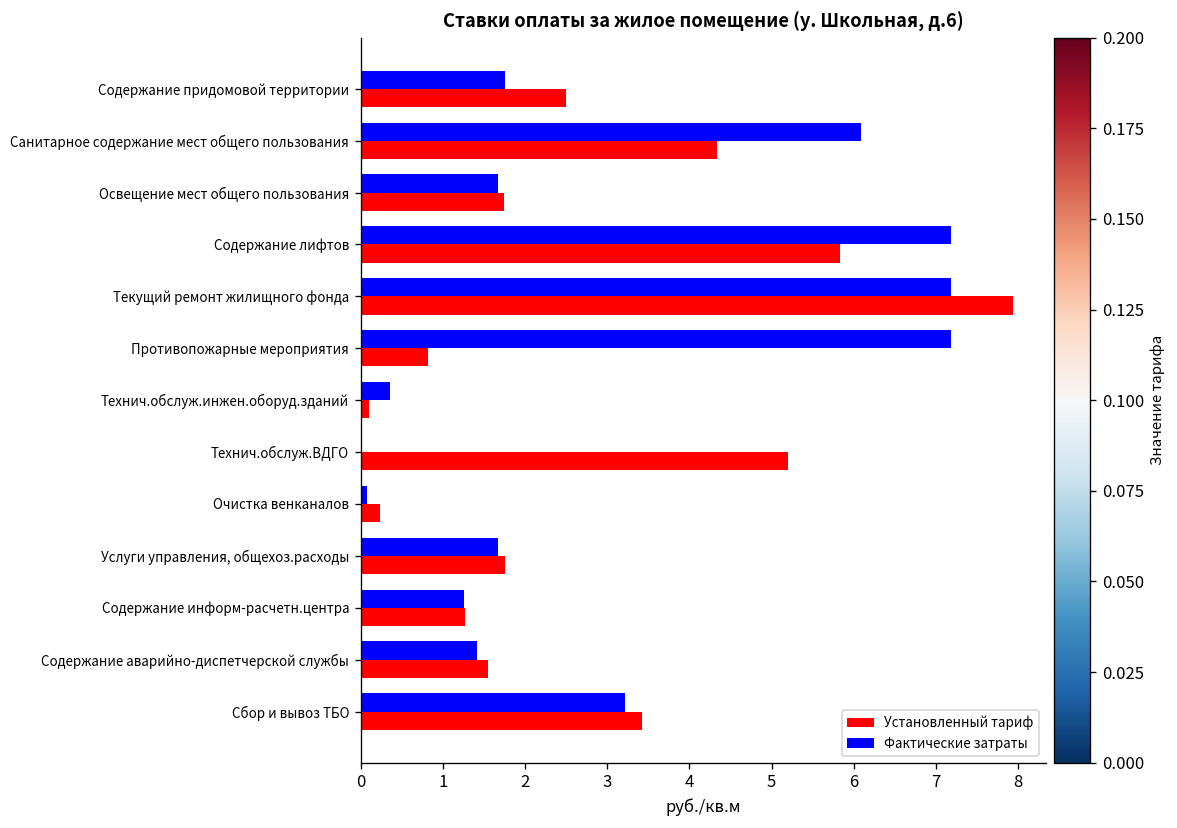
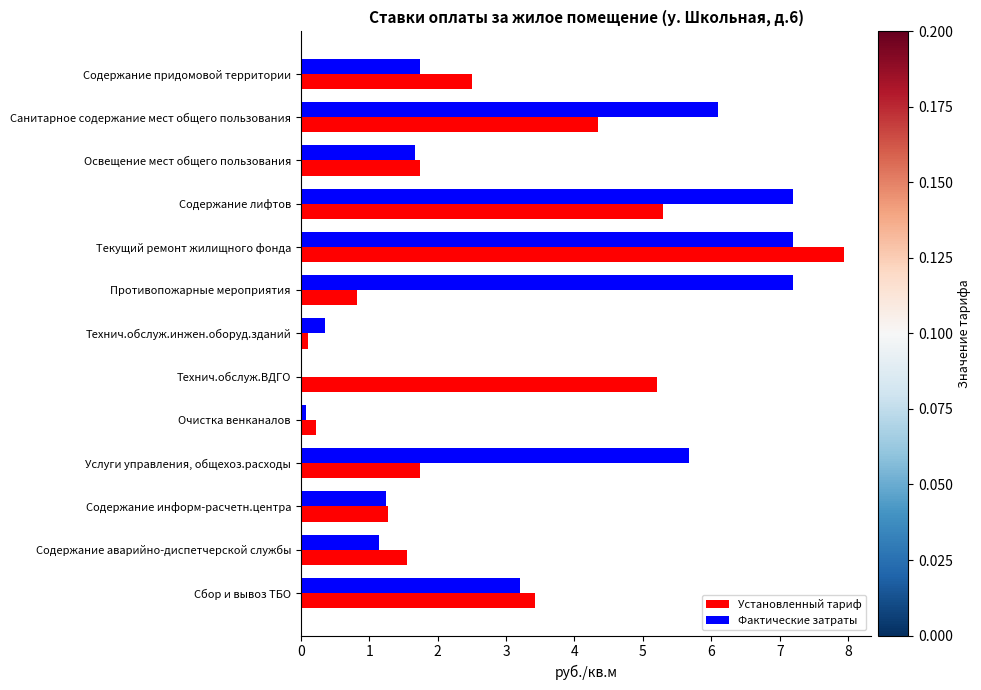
  {
    "Установленный тариф": {
      "Содержание придомовой территории": 2.5,
      "Санитарное содержание мест общего пользования": 4.3,
      "Освещение мест общего пользования": 1.7,
-     "Содержание лифтов": 5.8,
+     "Содержание лифтов": 5.3,
      "Текущий ремонт жилищного фонда": 7.9,
      "Противопожарные мероприятия": 0.8,
      "Технич.обслуж.инжен.оборуд.зданий": 0.1,
      "Технич.обслуж.ВДГО": 5.2,
      "Очистка венканалов": 0.2,
      "Услуги управления, общехоз.расходы": 1.8,
      "Содержание информ-расчетн.центра": 1.3,
      "Содержание аварийно-диспетчерской службы": 1.6,
      "Сбор и вывоз ТБО": 3.4
    },
    "Фактические затраты": {
      "Содержание придомовой территории": 1.8,
      "Санитарное содержание мест общего пользования": 6.1,
      "Освещение мест общего пользования": 1.7,
      "Содержание лифтов": 7.2,
      "Текущий ремонт жилищного фонда": 7.2,
      "Противопожарные мероприятия": 7.2,
      "Технич.обслуж.инжен.оборуд.зданий": 0.4,
      "Технич.обслуж.ВДГО": 0.0,
      "Очистка венканалов": 0.1,
-     "Услуги управления, общехоз.расходы": 1.7,
+     "Услуги управления, общехоз.расходы": 5.7,
      "Содержание информ-расчетн.центра": 1.3,
-     "Содержание аварийно-диспетчерской службы": 1.4,
+     "Содержание аварийно-диспетчерской службы": 1.1,
      "Сбор и вывоз ТБО": 3.2
    }
  }
